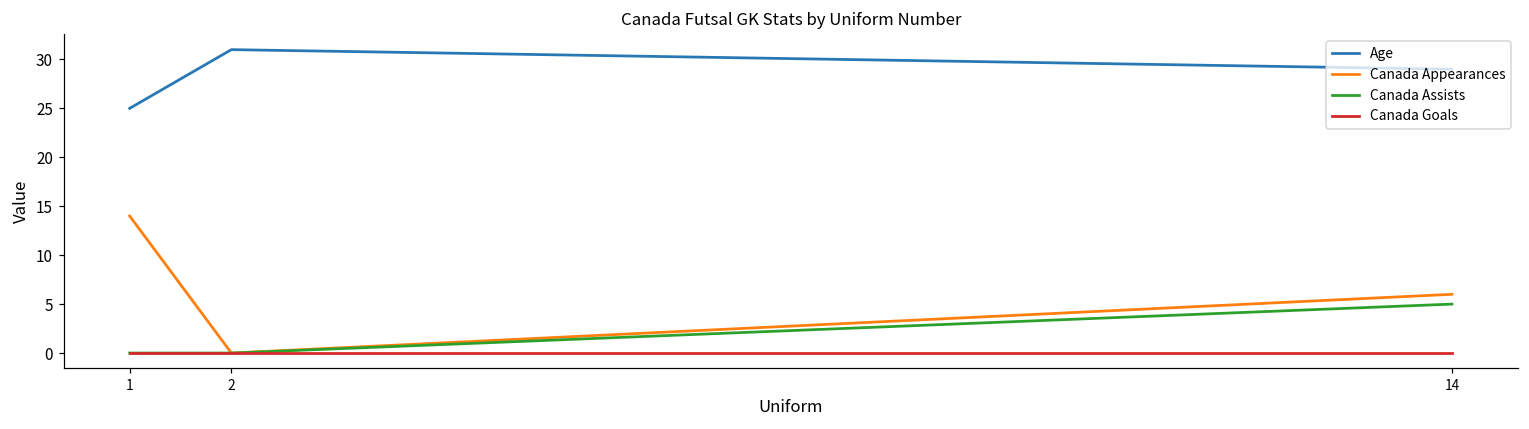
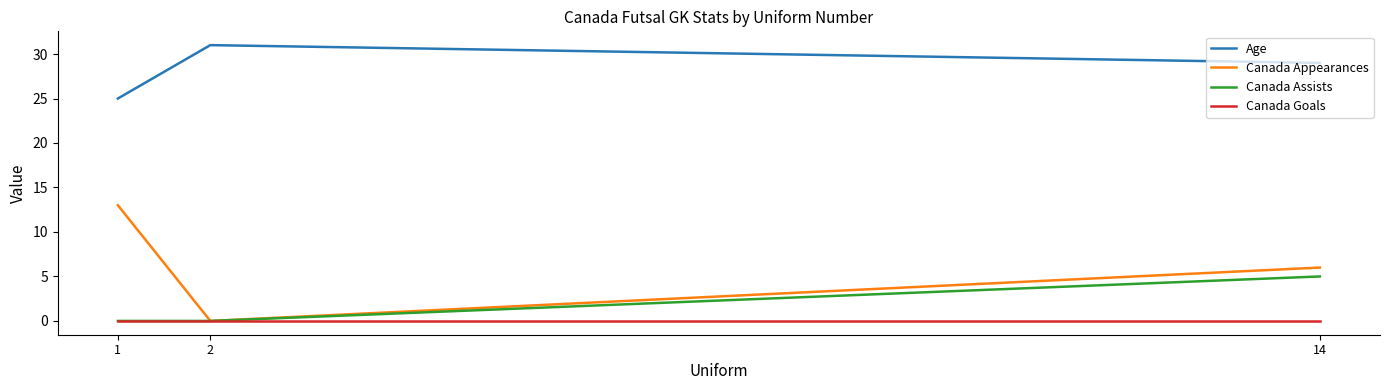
  {
    "Age": {
      "1": 25,
      "2": 31
    },
    "Canada Appearances": {
-     "1": 14,
+     "1": 13,
      "14": 6
    },
    "Canada Assists": {
      "14": 5
    },
    "Canada Goals": {
      "14": 0
    }
  }
